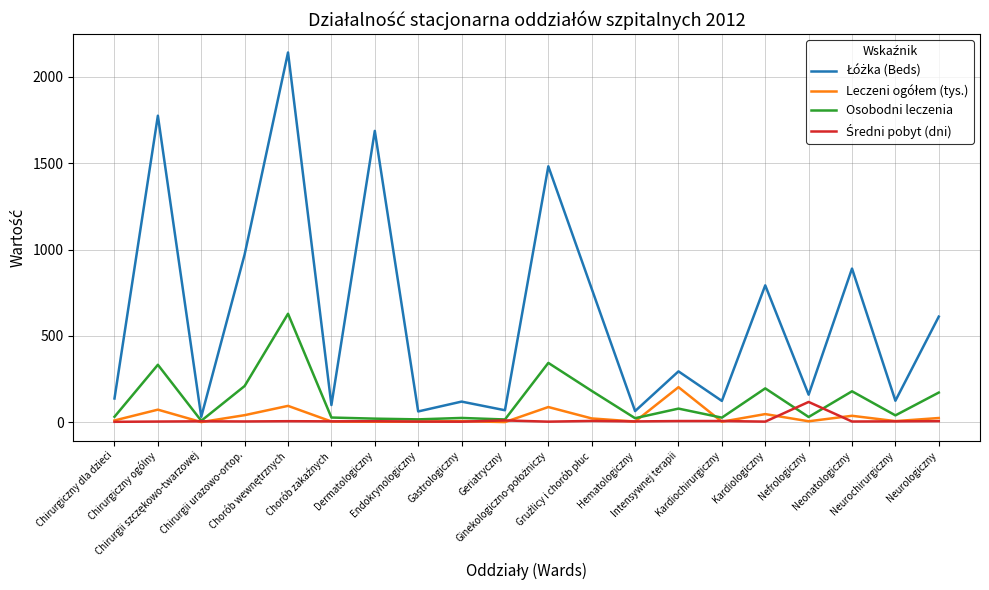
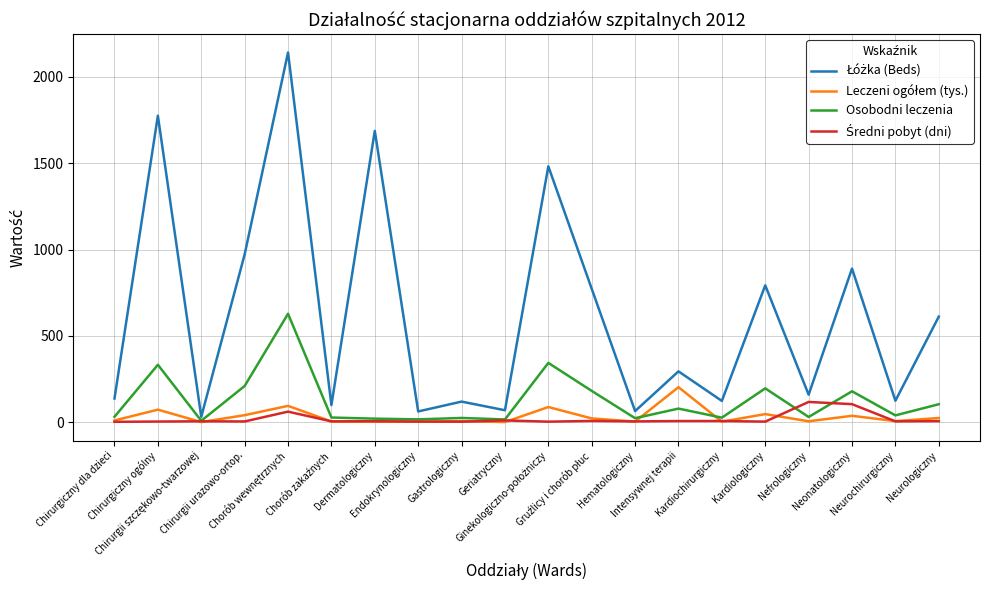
  {
    "Łóżka (Beds)": {
      "Chirurgiczny dla dzieci": 140,
      "Chirurgiczny ogólny": 1780,
      "Chirurgii szczękowo-twarzowej": 30,
      "Chirurgii urazowo-ortop.": 970,
      "Chorób wewnętrznych": 2140,
      "Chorób zakaźnych": 100,
      "Dermatologiczny": 1690,
      "Endokrynologiczny": 60,
      "Gastrologiczny": 120,
      "Geriatryczny": 70,
      "Ginekologiczno-położniczy": 1480,
      "Gruźlicy i chorób płuc": 770,
      "Hematologiczny": 70,
      "Intensywnej terapii": 300,
      "Kardiochirurgiczny": 120,
      "Kardiologiczny": 790,
      "Nefrologiczny": 160,
      "Neonatologiczny": 890,
      "Neurochirurgiczny": 130,
      "Neurologiczny": 610
    },
    "Leczeni ogółem (tys.)": {
      "Chirurgiczny ogólny": 70,
      "Chirurgii urazowo-ortop.": 40,
      "Chorób wewnętrznych": 100,
      "Ginekologiczno-położniczy": 90,
      "Intensywnej terapii": 200,
      "Kardiologiczny": 50,
      "Nefrologiczny": 10,
      "Neonatologiczny": 40,
      "Neurologiczny": 20
    },
    "Osobodni leczenia": {
      "Chirurgiczny dla dzieci": 30,
      "Chirurgiczny ogólny": 330,
      "Chirurgii urazowo-ortop.": 210,
      "Chorób wewnętrznych": 630,
      "Chorób zakaźnych": 30,
      "Dermatologiczny": 20,
      "Gastrologiczny": 30,
      "Ginekologiczno-położniczy": 340,
      "Gruźlicy i chorób płuc": 180,
      "Hematologiczny": 20,
      "Intensywnej terapii": 80,
      "Kardiochirurgiczny": 30,
      "Kardiologiczny": 200,
      "Nefrologiczny": 30,
      "Neonatologiczny": 180,
      "Neurochirurgiczny": 40,
-     "Neurologiczny": 170
+     "Neurologiczny": 100
    },
    "Średni pobyt (dni)": {
      "Chirurgiczny ogólny": 0,
      "Chirurgii urazowo-ortop.": 10,
-     "Chorób wewnętrznych": 10,
+     "Chorób wewnętrznych": 60,
      "Ginekologiczno-położniczy": 0,
      "Intensywnej terapii": 10,
      "Kardiologiczny": 0,
      "Nefrologiczny": 120,
-     "Neonatologiczny": 0,
+     "Neonatologiczny": 110,
      "Neurologiczny": 10
    }
  }
